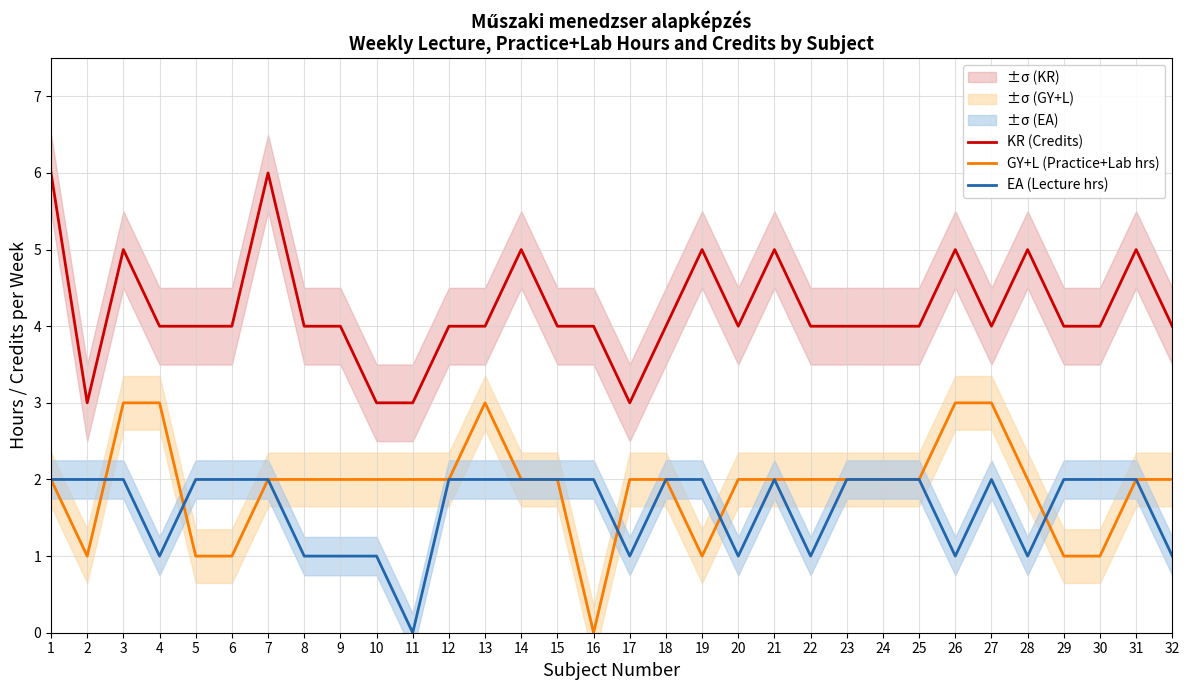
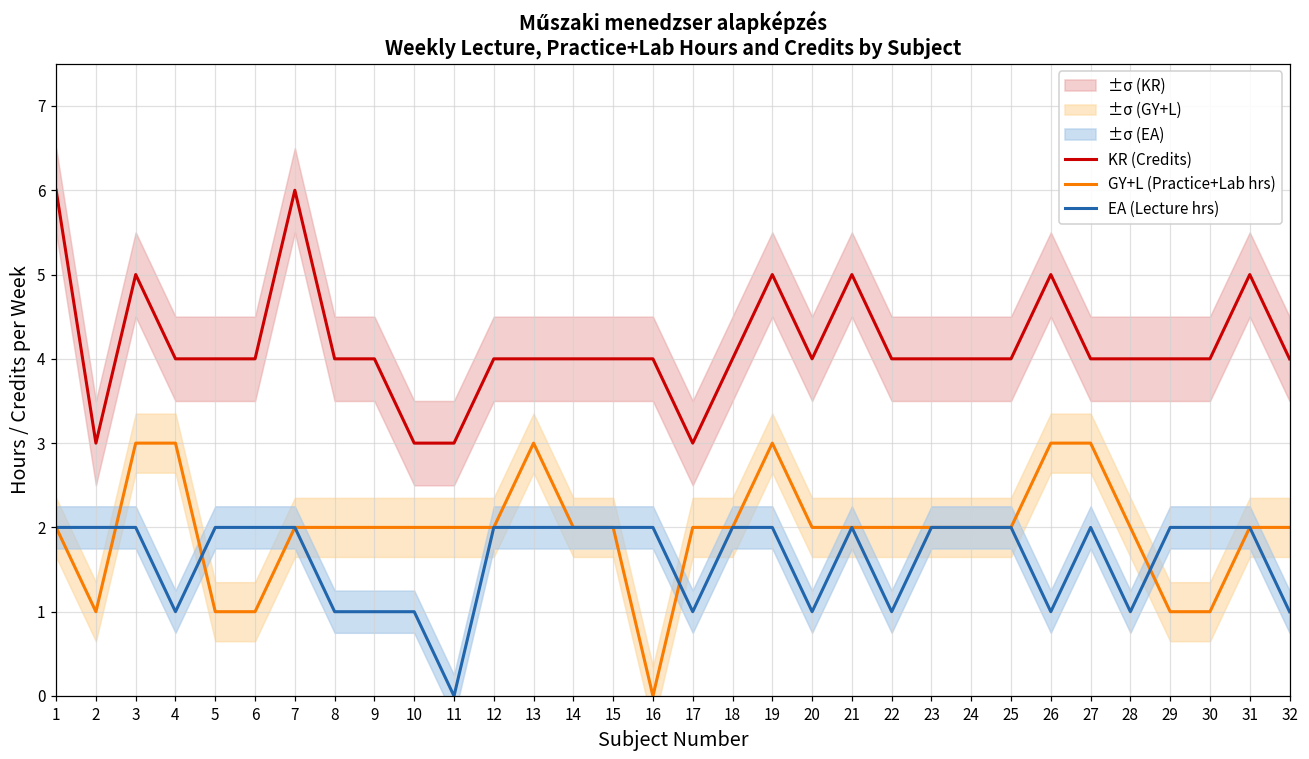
  {
    "KR (Credits)": {
      "1": 6,
      "2": 3,
      "3": 5,
      "4": 4,
      "5": 4,
      "6": 4,
      "7": 6,
      "8": 4,
      "9": 4,
      "10": 3,
      "11": 3,
      "12": 4,
      "13": 4,
-     "14": 5,
+     "14": 4,
      "15": 4,
      "16": 4,
      "17": 3,
      "18": 4,
      "19": 5,
      "20": 4,
      "21": 5,
      "22": 4,
      "23": 4,
      "24": 4,
      "25": 4,
      "26": 5,
      "27": 4,
-     "28": 5,
+     "28": 4,
      "29": 4,
      "30": 4,
      "31": 5,
      "32": 4
    },
    "GY+L (Practice+Lab hrs)": {
      "2": 1,
      "3": 3,
      "4": 3,
      "5": 1,
      "6": 1,
      "8": 2,
      "9": 2,
      "10": 2,
      "11": 2,
      "13": 3,
      "16": 0,
      "17": 2,
-     "19": 1,
+     "19": 3,
      "20": 2,
      "22": 2,
      "26": 3,
      "27": 3,
      "28": 2,
      "29": 1,
      "30": 1,
      "32": 2
    },
    "EA (Lecture hrs)": {
      "2": 2,
      "3": 2,
      "4": 1,
      "5": 2,
      "6": 2,
      "8": 1,
      "9": 1,
      "10": 1,
      "11": 0,
      "13": 2,
      "16": 2,
      "17": 1,
      "19": 2,
      "20": 1,
      "22": 1,
      "26": 1,
      "27": 2,
      "28": 1,
      "29": 2,
      "30": 2,
      "32": 1
    }
  }
